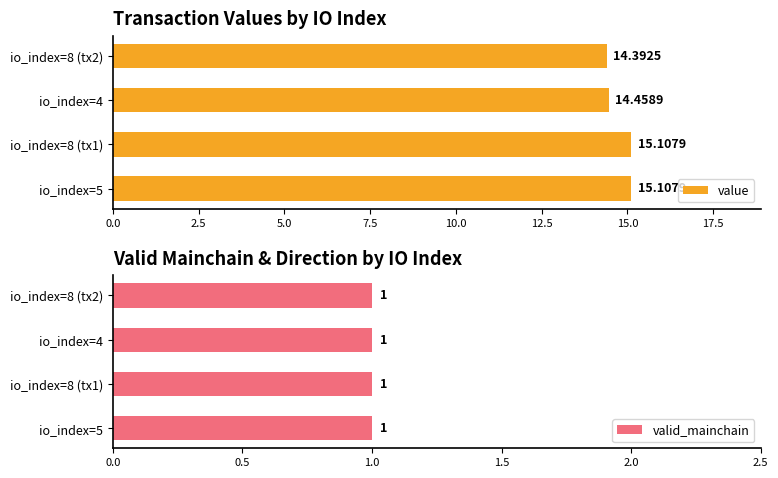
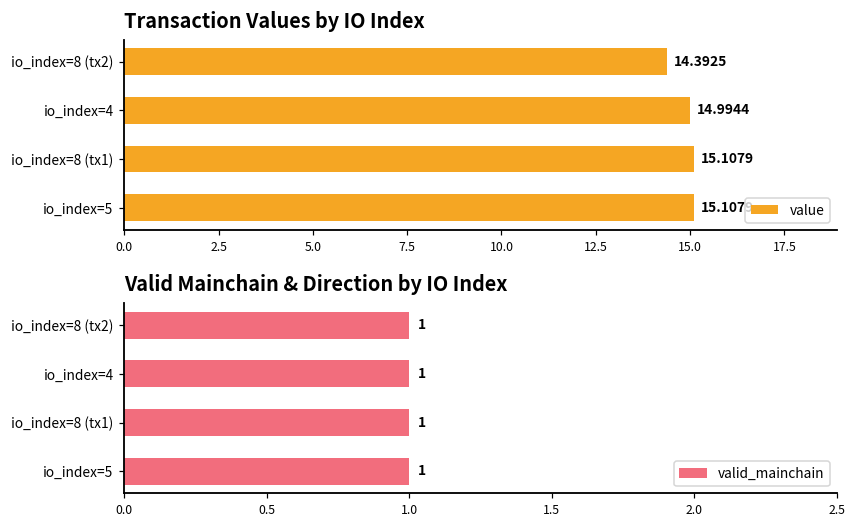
  {
    "Transaction Values by IO Index": {
      "io_index=8 (tx2)": 14.3925,
-     "io_index=4": 14.4589,
+     "io_index=4": 14.9944,
      "io_index=8 (tx1)": 15.1079
    },
    "Valid Mainchain & Direction by IO Index": {
      "io_index=8 (tx2)": 1,
      "io_index=4": 1,
      "io_index=8 (tx1)": 1,
      "io_index=5": 1
    }
  }
